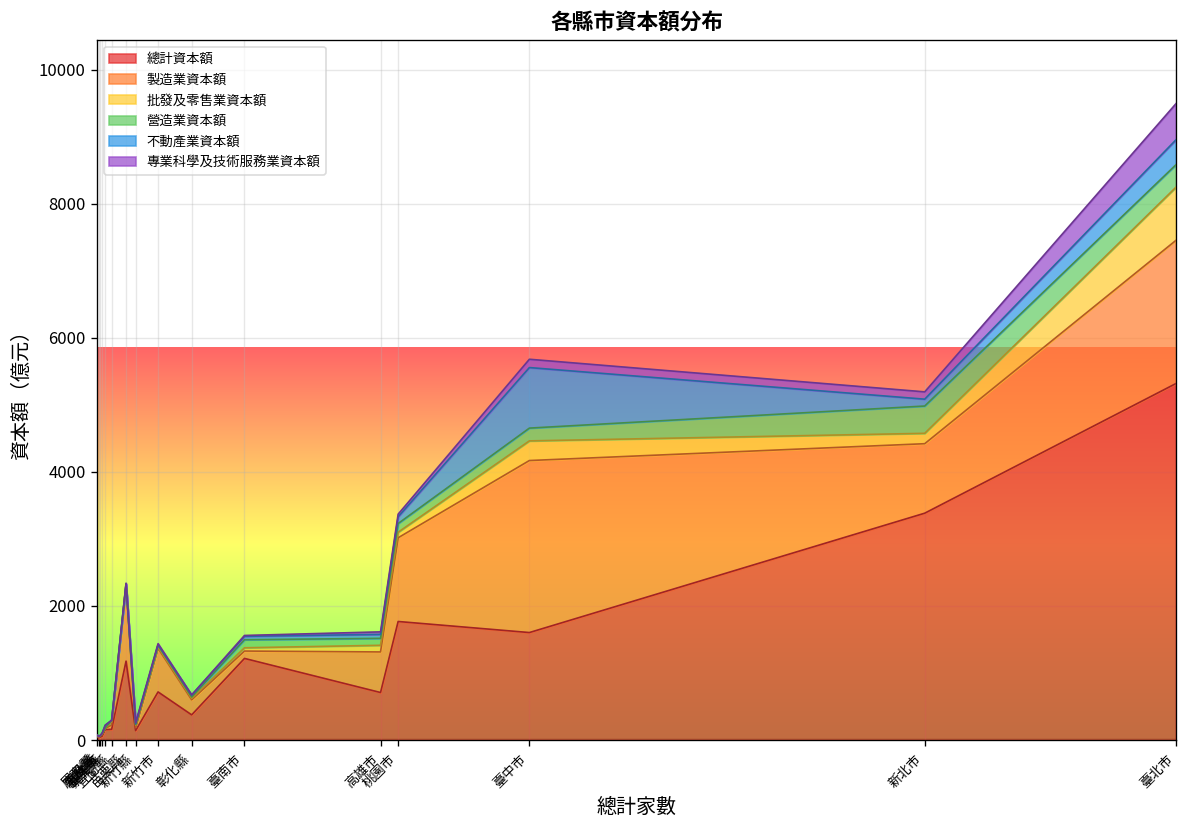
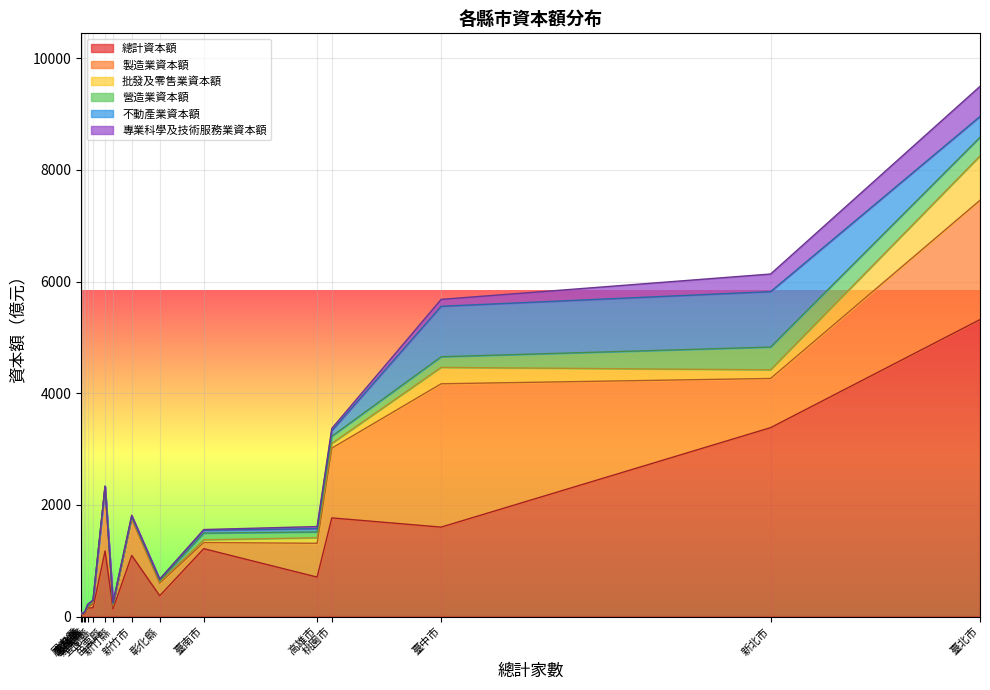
  {
    "總計資本額": {
      "宜蘭縣": 200,
      "苗栗縣": 1200,
-     "新竹市": 700,
+     "新竹市": 1100,
      "彰化縣": 400,
      "臺南市": 1200,
      "高雄市": 700,
      "桃園市": 1800,
      "臺中市": 1600,
      "新北市": 3400,
      "臺北市": 5300
    },
    "製造業資本額": {
      "宜蘭縣": 100,
      "臺南市": 100,
      "高雄市": 600,
      "桃園市": 1200,
      "臺中市": 2600,
-     "新北市": 1000,
+     "新北市": 900,
      "臺北市": 2100
    },
    "批發及零售業資本額": {
      "臺南市": 0,
      "高雄市": 100,
      "桃園市": 100,
      "臺中市": 300,
      "新北市": 200,
      "臺北市": 800
    },
    "營造業資本額": {
      "臺南市": 100,
      "高雄市": 100,
      "桃園市": 100,
      "臺中市": 200,
      "新北市": 400,
      "臺北市": 300
    },
    "不動產業資本額": {
      "臺中市": 900,
-     "新北市": 100,
+     "新北市": 1000,
      "臺北市": 400
    },
    "專業科學及技術服務業資本額": {
      "臺中市": 100,
-     "新北市": 100,
+     "新北市": 300,
      "臺北市": 500
    }
  }
